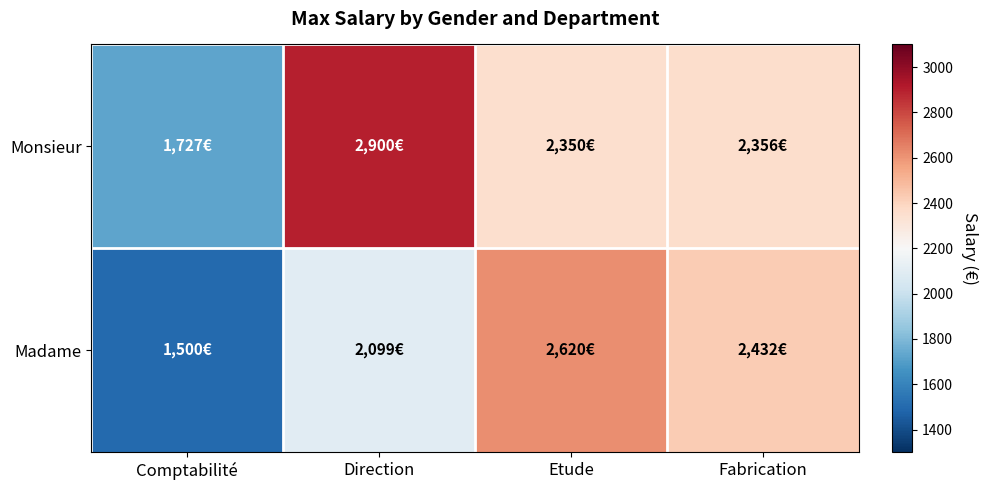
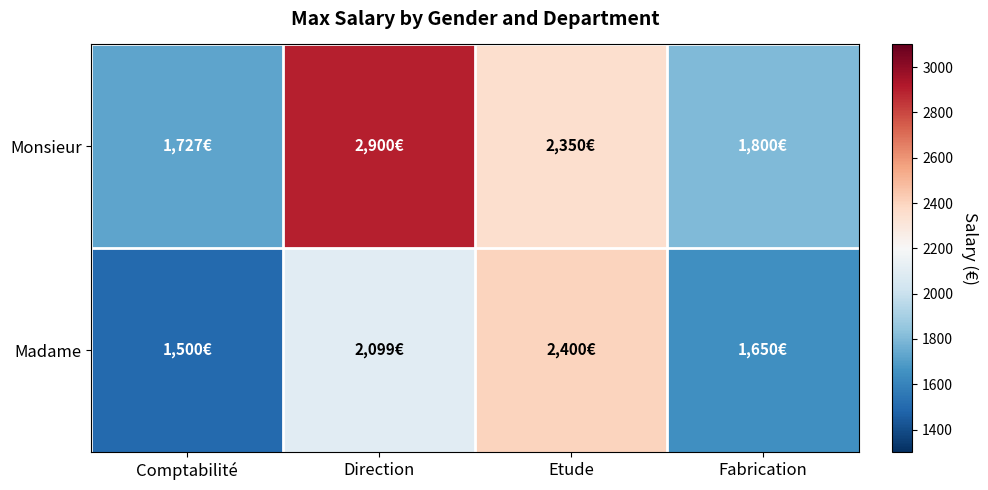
  {
    "Monsieur": {
      "Comptabilité": "1,727€",
      "Direction": "2,900€",
      "Etude": "2,350€",
-     "Fabrication": "2,356€"
+     "Fabrication": "1,800€"
    },
    "Madame": {
      "Comptabilité": "1,500€",
      "Direction": "2,099€",
-     "Etude": "2,620€",
-     "Fabrication": "2,432€"
+     "Etude": "2,400€",
+     "Fabrication": "1,650€"
    }
  }
